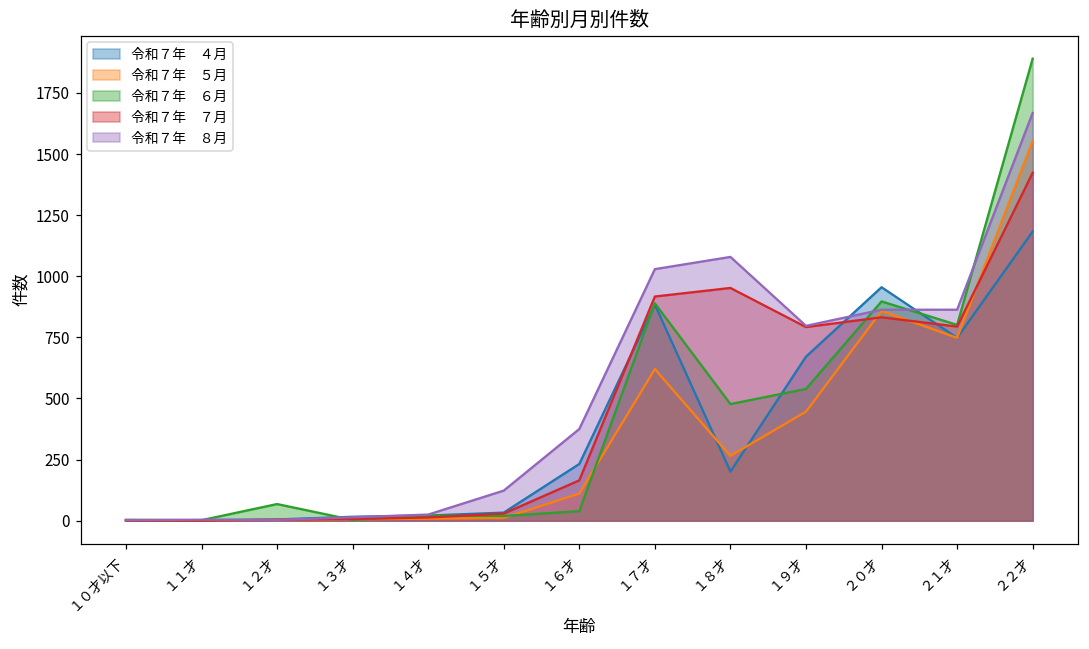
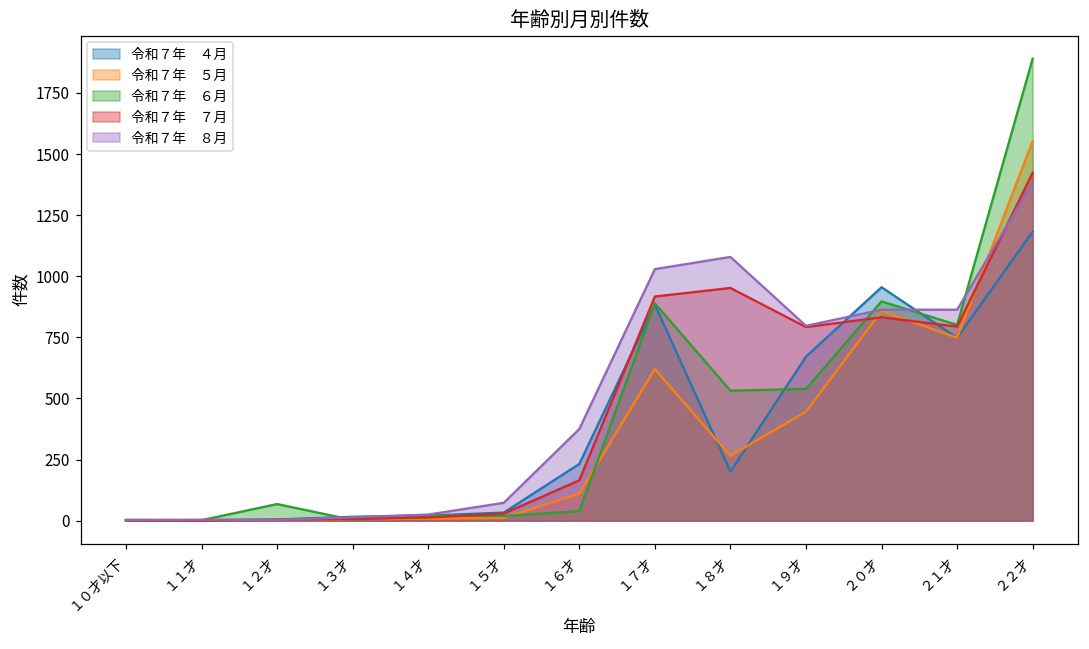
  {
    "令和７年 ４月": {
      "１６才": 230,
      "１８才": 200,
      "１９才": 670,
      "２０才": 960,
      "２２才": 1180
    },
    "令和７年 ６月": {
      "１２才": 70,
      "１６才": 40,
-     "１８才": 480,
+     "１８才": 530,
      "１９才": 540,
      "２０才": 900,
      "２２才": 1890
    },
    "令和７年 ８月": {
-     "１５才": 120,
+     "１５才": 70,
      "１６才": 380,
      "１７才": 1030,
      "１８才": 1080,
      "２１才": 860,
-     "２２才": 1670
+     "２２才": 1390
    }
  }
